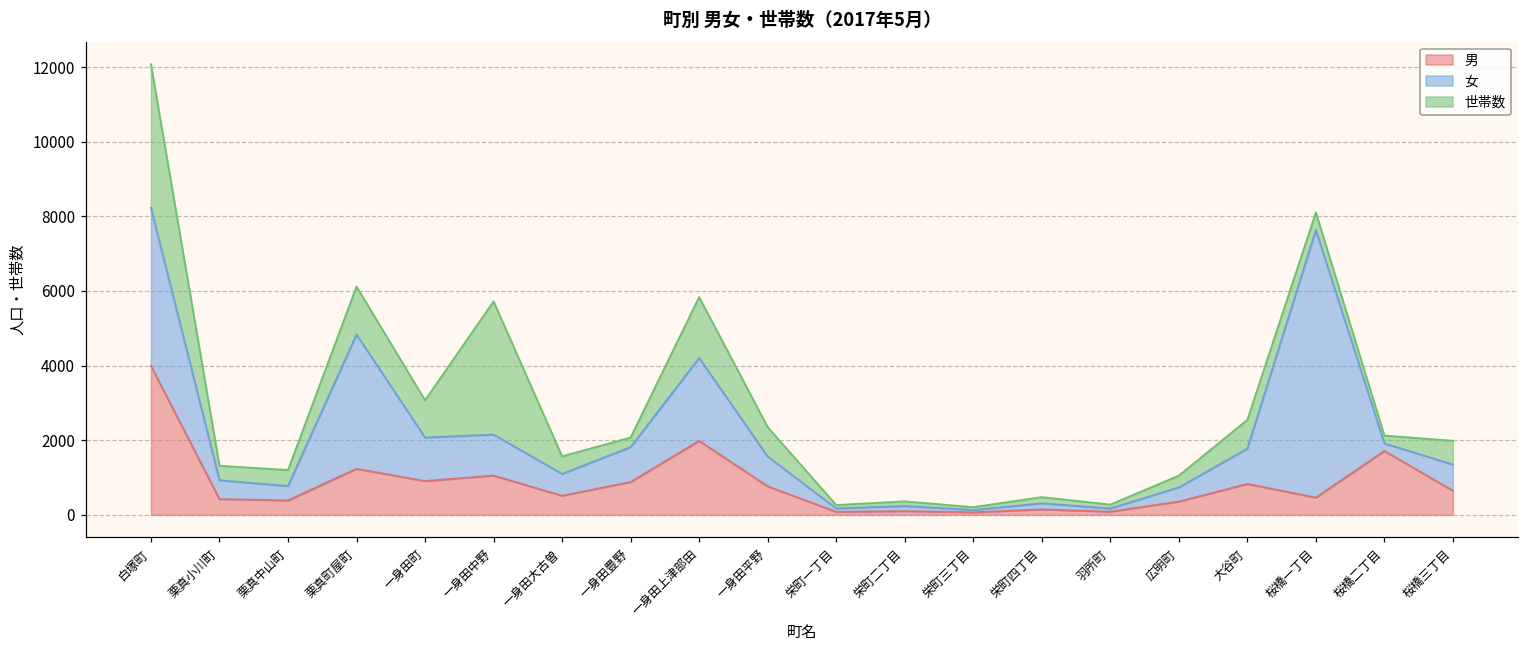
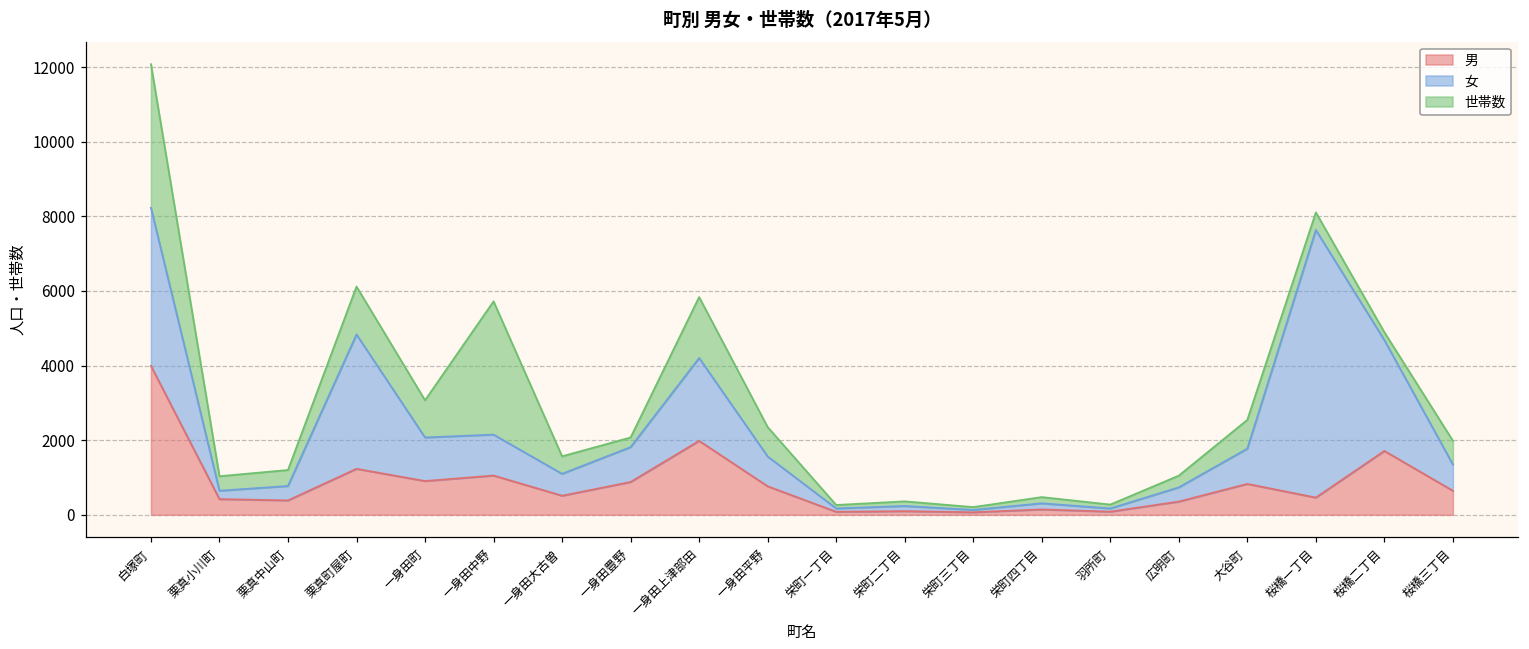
  {
    "男": {
      "白塚町": 4000,
      "栗真小川町": 400,
      "栗真中山町": 400,
      "栗真町屋町": 1200,
      "一身田町": 900,
      "一身田中野": 1100,
      "一身田大古曽": 500,
      "一身田豊野": 900,
      "一身田上津部田": 2000,
      "一身田平野": 800,
      "栄町一丁目": 100,
      "栄町二丁目": 100,
      "栄町四丁目": 100,
      "羽所町": 100,
      "広明町": 400,
      "大谷町": 800,
      "桜橋一丁目": 500,
      "桜橋二丁目": 1700,
      "桜橋三丁目": 600
    },
    "女": {
      "白塚町": 4200,
-     "栗真小川町": 500,
+     "栗真小川町": 200,
      "栗真中山町": 400,
      "栗真町屋町": 3600,
      "一身田町": 1200,
      "一身田中野": 1100,
      "一身田大古曽": 600,
      "一身田豊野": 900,
      "一身田上津部田": 2200,
      "一身田平野": 800,
      "栄町一丁目": 100,
      "栄町二丁目": 100,
      "栄町四丁目": 200,
      "羽所町": 100,
      "広明町": 400,
      "大谷町": 900,
      "桜橋一丁目": 7200,
-     "桜橋二丁目": 200,
+     "桜橋二丁目": 3000,
      "桜橋三丁目": 700
    },
    "世帯数": {
      "白塚町": 3800,
      "栗真小川町": 400,
      "栗真中山町": 400,
      "栗真町屋町": 1300,
      "一身田町": 1000,
      "一身田中野": 3600,
      "一身田大古曽": 500,
      "一身田豊野": 300,
      "一身田上津部田": 1600,
      "一身田平野": 800,
      "栄町一丁目": 100,
      "栄町二丁目": 100,
      "栄町三丁目": 100,
      "栄町四丁目": 200,
      "羽所町": 100,
      "広明町": 300,
      "大谷町": 800,
      "桜橋一丁目": 500,
      "桜橋二丁目": 200,
      "桜橋三丁目": 600
    }
  }
